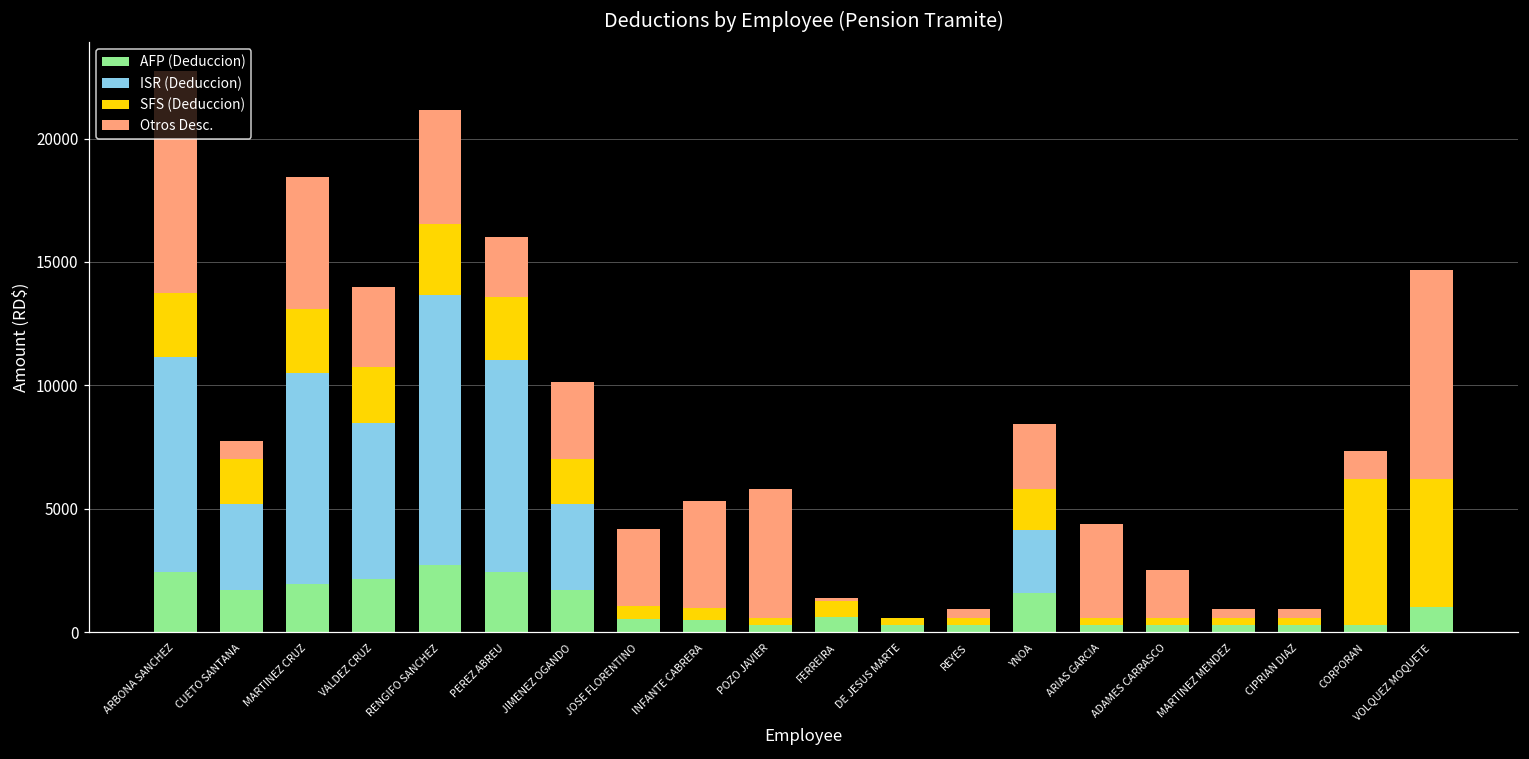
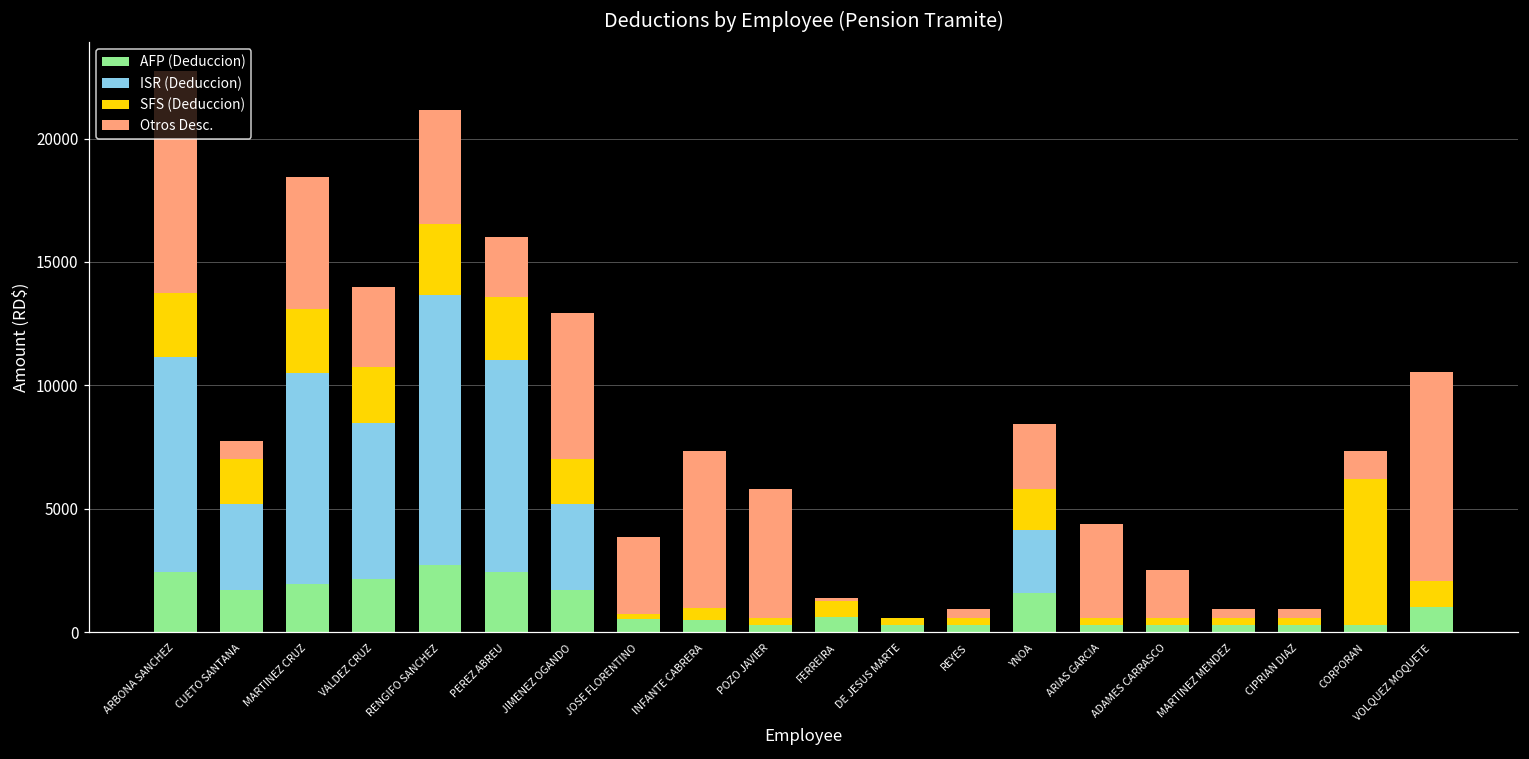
  {
    "AFP (Deduccion)": {
      "ARBONA SANCHEZ": 2500,
      "CUETO SANTANA": 1700,
      "MARTINEZ CRUZ": 1900,
      "VALDEZ CRUZ": 2200,
      "RENGIFO SANCHEZ": 2700,
      "PEREZ ABREU": 2400,
      "JIMENEZ OGANDO": 1700,
      "JOSE FLORENTINO": 500,
      "INFANTE CABRERA": 500,
      "POZO JAVIER": 300,
      "FERREIRA": 600,
      "DE JESUS MARTE": 300,
      "REYES": 300,
      "YNOA": 1600,
      "ARIAS GARCIA": 300,
      "ADAMES CARRASCO": 300,
      "MARTINEZ MENDEZ": 300,
      "CIPRIAN DIAZ": 300,
      "CORPORAN": 300,
      "VOLQUEZ MOQUETE": 1000
    },
    "ISR (Deduccion)": {
      "ARBONA SANCHEZ": 8700,
      "CUETO SANTANA": 3500,
      "MARTINEZ CRUZ": 8600,
      "VALDEZ CRUZ": 6300,
      "RENGIFO SANCHEZ": 10900,
      "PEREZ ABREU": 8600,
      "JIMENEZ OGANDO": 3500,
      "JOSE FLORENTINO": 0,
      "INFANTE CABRERA": 0,
      "POZO JAVIER": 0,
      "FERREIRA": 0,
      "DE JESUS MARTE": 0,
      "REYES": 0,
      "YNOA": 2600,
      "ARIAS GARCIA": 0,
      "ADAMES CARRASCO": 0,
      "MARTINEZ MENDEZ": 0,
      "CIPRIAN DIAZ": 0,
      "CORPORAN": 0,
      "VOLQUEZ MOQUETE": 0
    },
    "SFS (Deduccion)": {
      "ARBONA SANCHEZ": 2600,
      "CUETO SANTANA": 1800,
      "MARTINEZ CRUZ": 2600,
      "VALDEZ CRUZ": 2300,
      "RENGIFO SANCHEZ": 2900,
      "PEREZ ABREU": 2600,
      "JIMENEZ OGANDO": 1800,
-     "JOSE FLORENTINO": 600,
+     "JOSE FLORENTINO": 200,
      "INFANTE CABRERA": 500,
      "POZO JAVIER": 300,
      "FERREIRA": 700,
      "DE JESUS MARTE": 300,
      "REYES": 300,
      "YNOA": 1700,
      "ARIAS GARCIA": 300,
      "ADAMES CARRASCO": 300,
      "MARTINEZ MENDEZ": 300,
      "CIPRIAN DIAZ": 300,
      "CORPORAN": 5900,
-     "VOLQUEZ MOQUETE": 5200
+     "VOLQUEZ MOQUETE": 1100
    },
    "Otros Desc.": {
      "CUETO SANTANA": 700,
      "MARTINEZ CRUZ": 5400,
      "VALDEZ CRUZ": 3300,
      "RENGIFO SANCHEZ": 4600,
      "PEREZ ABREU": 2400,
-     "JIMENEZ OGANDO": 3100,
+     "JIMENEZ OGANDO": 5900,
      "JOSE FLORENTINO": 3100,
-     "INFANTE CABRERA": 4300,
+     "INFANTE CABRERA": 6400,
      "POZO JAVIER": 5200,
      "FERREIRA": 100,
      "DE JESUS MARTE": 0,
      "REYES": 300,
      "YNOA": 2600,
      "ARIAS GARCIA": 3800,
      "ADAMES CARRASCO": 1900,
      "MARTINEZ MENDEZ": 300,
      "CIPRIAN DIAZ": 300,
      "CORPORAN": 1100,
      "VOLQUEZ MOQUETE": 8500
    }
  }
